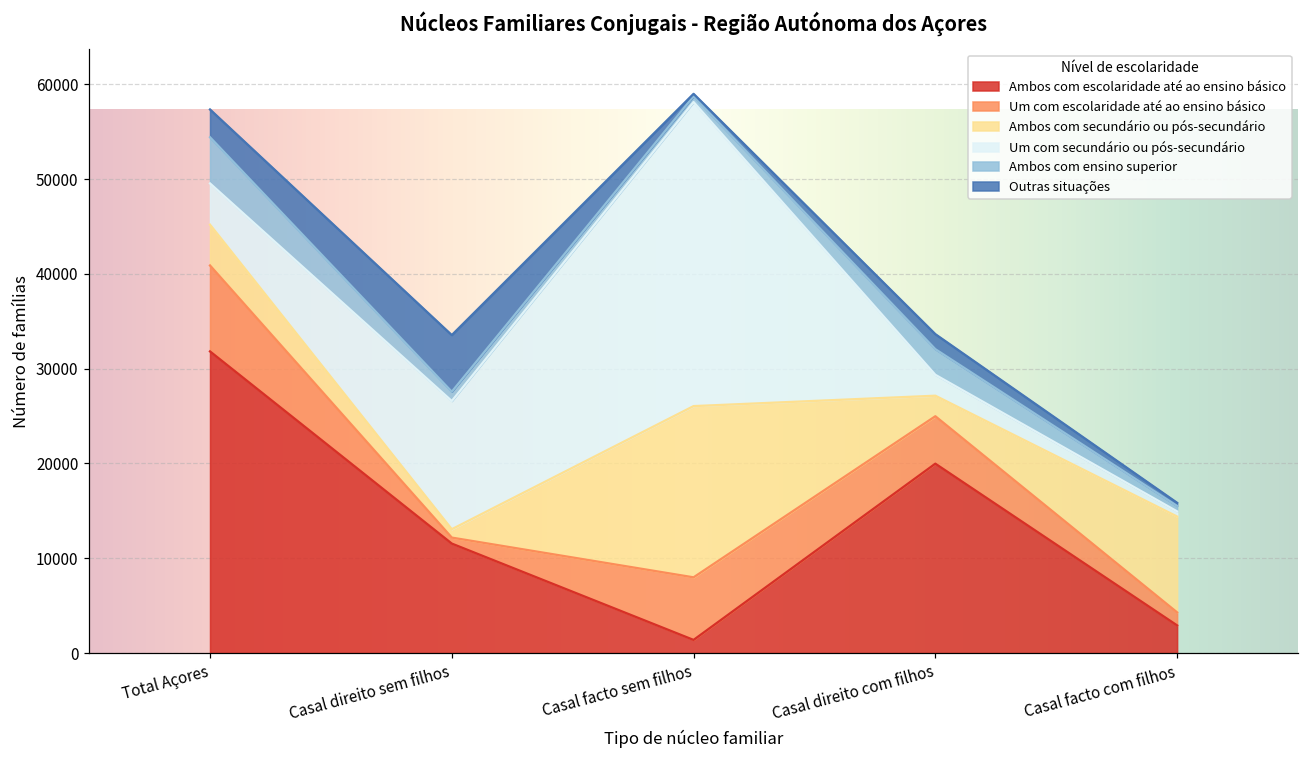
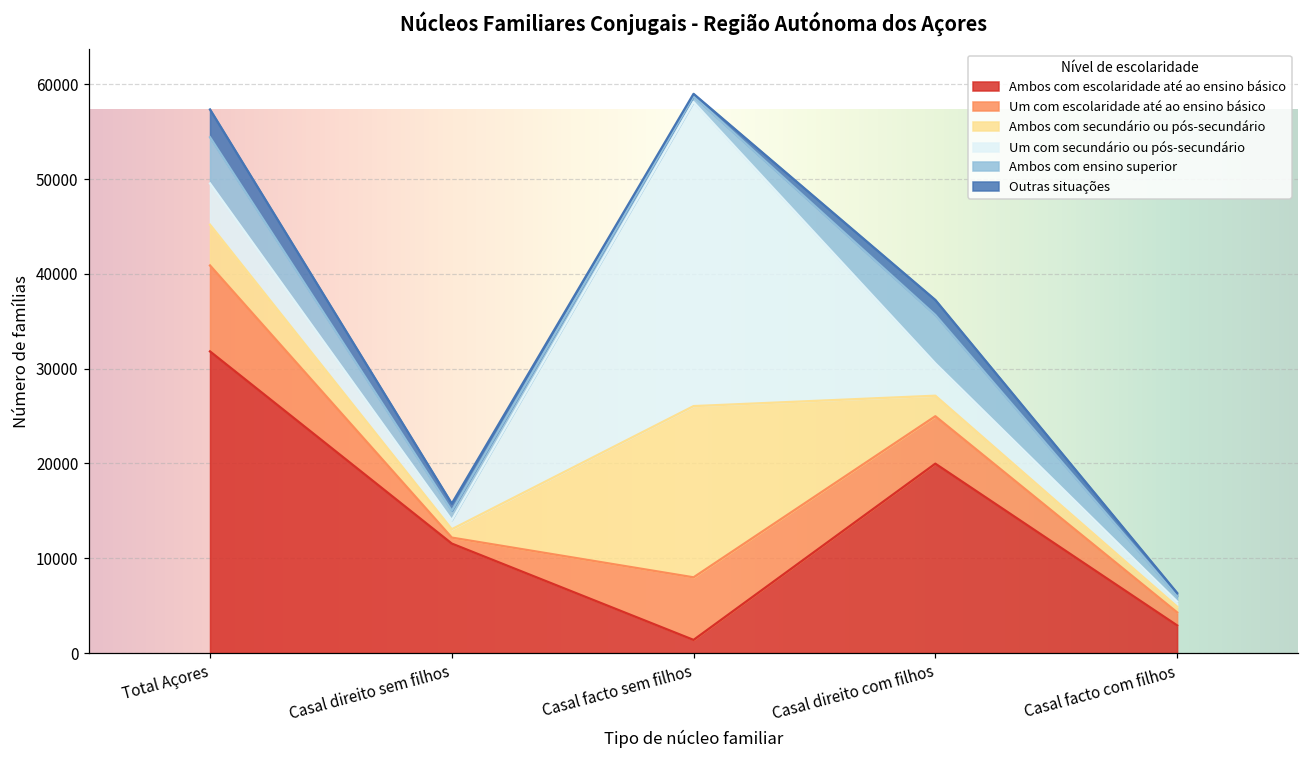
  {
    "Ambos com escolaridade até ao ensino básico": {
      "Total Açores": 32000,
      "Casal direito sem filhos": 12000,
      "Casal facto sem filhos": 1000,
      "Casal direito com filhos": 20000,
      "Casal facto com filhos": 3000
    },
    "Um com escolaridade até ao ensino básico": {
      "Total Açores": 9000,
      "Casal direito sem filhos": 1000,
      "Casal facto sem filhos": 7000,
      "Casal direito com filhos": 5000,
      "Casal facto com filhos": 1000
    },
    "Ambos com secundário ou pós-secundário": {
      "Total Açores": 4000,
      "Casal direito sem filhos": 1000,
      "Casal facto sem filhos": 18000,
      "Casal direito com filhos": 2000,
-     "Casal facto com filhos": 10000
+     "Casal facto com filhos": 1000
    },
    "Um com secundário ou pós-secundário": {
      "Total Açores": 4000,
-     "Casal direito sem filhos": 14000,
+     "Casal direito sem filhos": 1000,
      "Casal facto sem filhos": 32000,
-     "Casal direito com filhos": 2000,
+     "Casal direito com filhos": 3000,
      "Casal facto com filhos": 1000
    },
    "Ambos com ensino superior": {
      "Total Açores": 5000,
      "Casal direito sem filhos": 1000,
-     "Casal direito com filhos": 3000,
+     "Casal direito com filhos": 5000,
      "Casal facto com filhos": 1000
    },
    "Outras situações": {
      "Total Açores": 3000,
-     "Casal direito sem filhos": 6000,
+     "Casal direito sem filhos": 1000,
      "Casal direito com filhos": 2000,
      "Casal facto com filhos": 0
    }
  }
